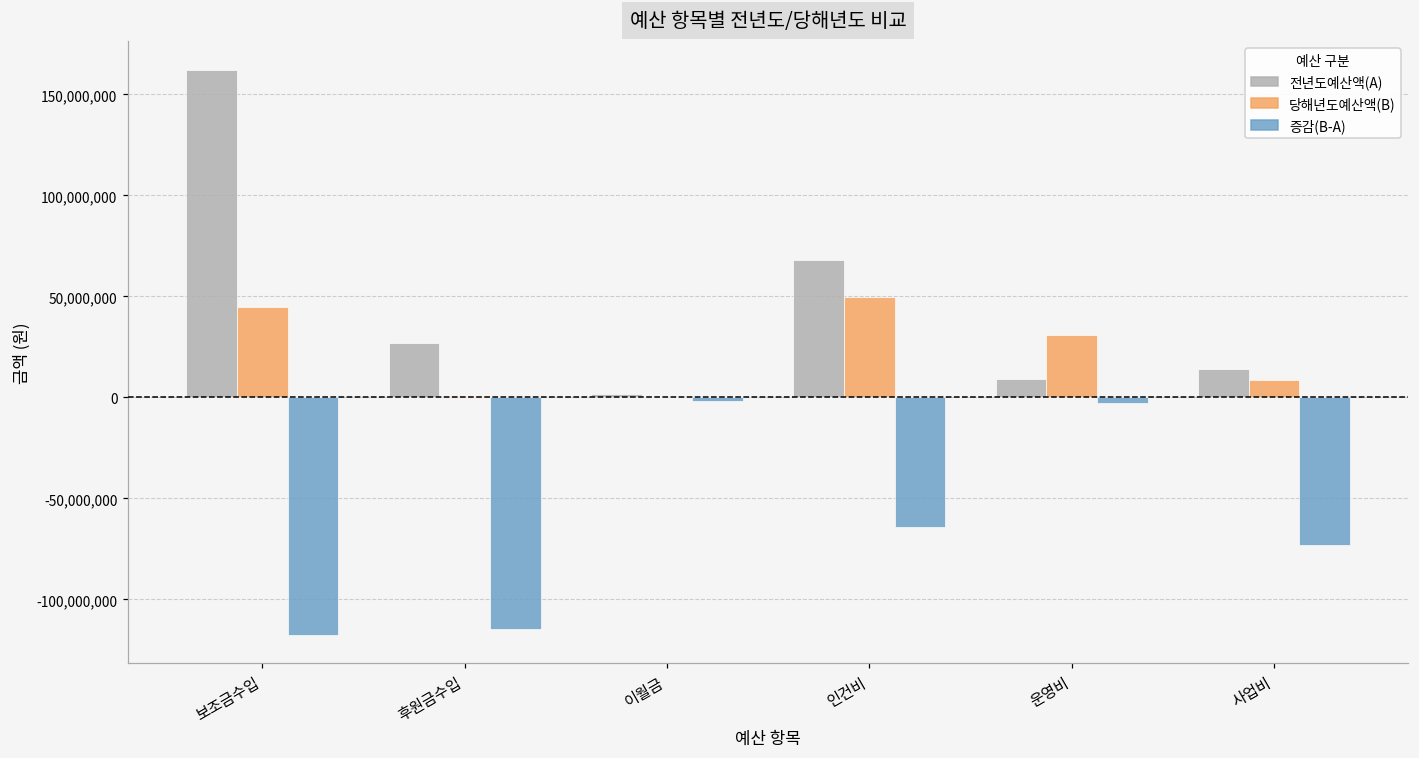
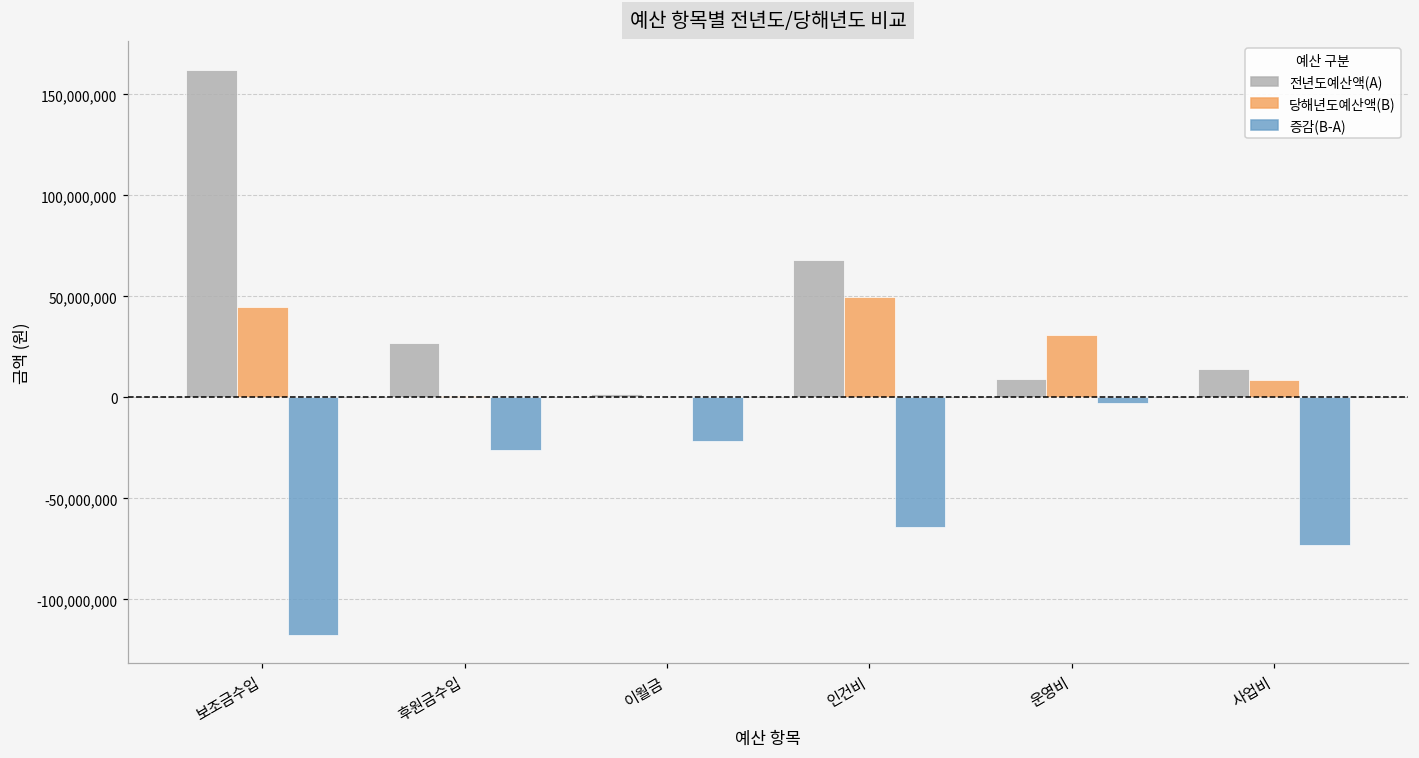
  {
    "전년도예산액(A)": {
      "보조금수입": "162,000,000",
      "후원금수입": "27,000,000",
      "이월금": "2,000,000",
      "인건비": "68,000,000",
      "운영비": "9,000,000",
      "사업비": "14,000,000"
    },
    "당해년도예산액(B)": {
      "보조금수입": "45,000,000",
      "이월금": "0",
      "인건비": "50,000,000",
      "운영비": "31,000,000",
      "사업비": "9,000,000"
    },
    "증감(B-A)": {
      "보조금수입": "-118,000,000",
-     "후원금수입": "-114,000,000",
-     "이월금": "-2,000,000",
+     "후원금수입": "-26,000,000",
+     "이월금": "-21,000,000",
      "인건비": "-64,000,000",
      "운영비": "-3,000,000",
      "사업비": "-73,000,000"
    }
  }
